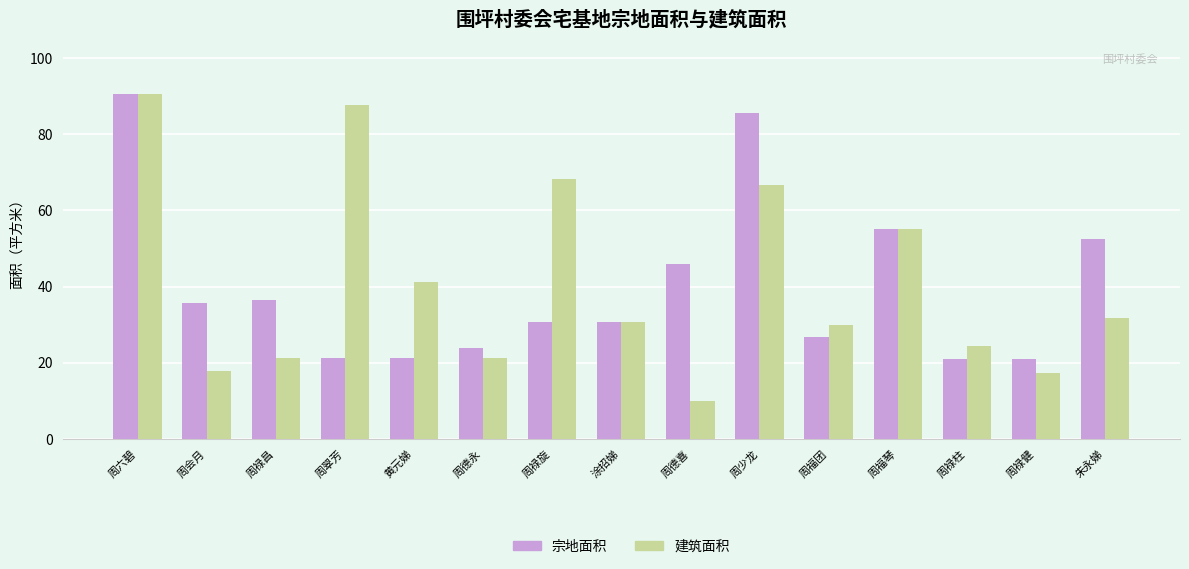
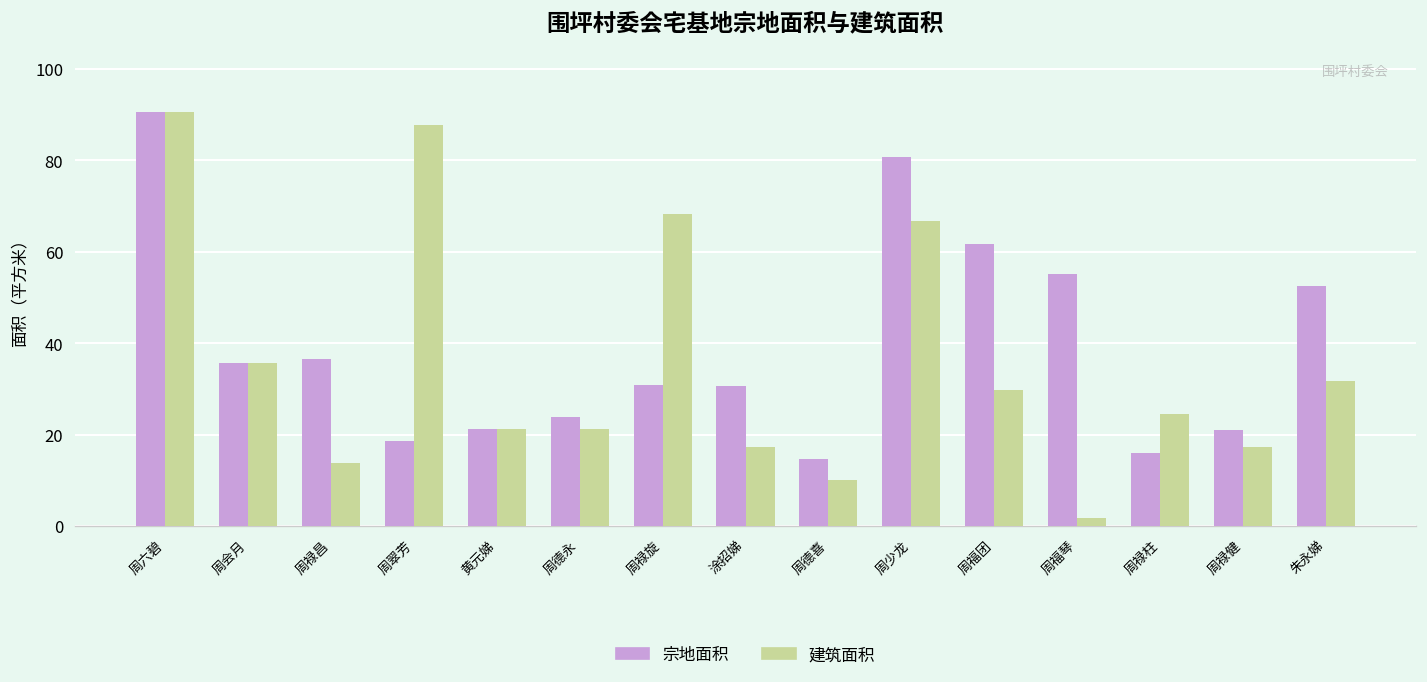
  {
    "宗地面积": {
      "周六碧": 91,
      "周会月": 36,
      "周禄昌": 36,
-     "周翠芳": 21,
+     "周翠芳": 19,
      "黄元娣": 21,
      "周德永": 24,
      "周禄旋": 31,
      "涂招娣": 31,
-     "周德喜": 46,
-     "周少龙": 86,
-     "周福团": 27,
+     "周德喜": 15,
+     "周少龙": 81,
+     "周福团": 62,
      "周福琴": 55,
-     "周禄柱": 21,
+     "周禄柱": 16,
      "周禄健": 21,
      "朱永娣": 52
    },
    "建筑面积": {
      "周六碧": 91,
-     "周会月": 18,
-     "周禄昌": 21,
+     "周会月": 36,
+     "周禄昌": 14,
      "周翠芳": 88,
-     "黄元娣": 41,
+     "黄元娣": 21,
      "周德永": 21,
      "周禄旋": 68,
-     "涂招娣": 31,
+     "涂招娣": 17,
      "周德喜": 10,
      "周少龙": 67,
      "周福团": 30,
-     "周福琴": 55,
+     "周福琴": 2,
      "周禄柱": 24,
      "周禄健": 17,
      "朱永娣": 32
    }
  }
